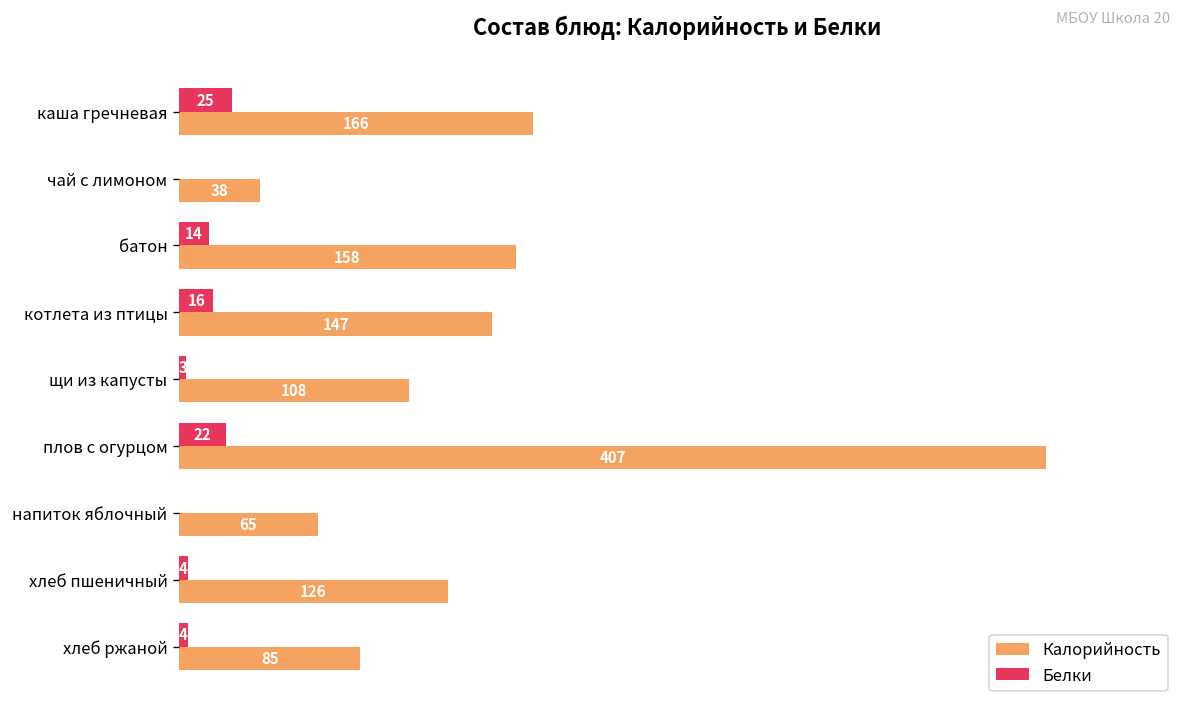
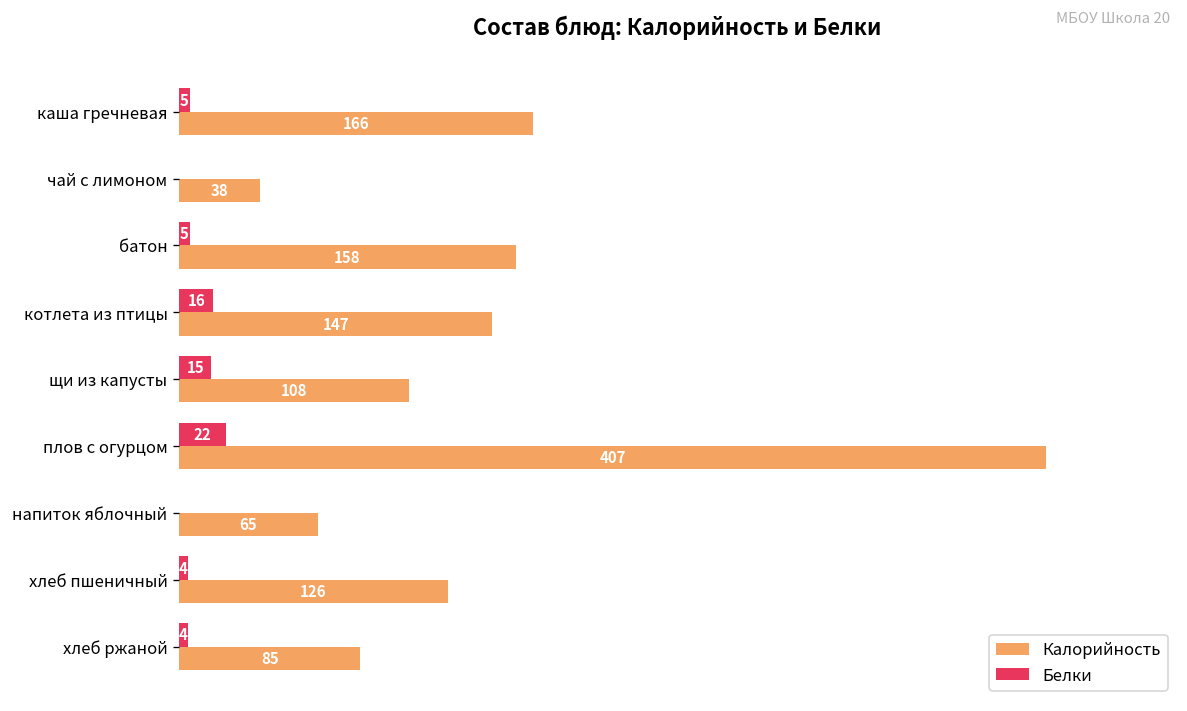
  {
    "Калорийность": {
      "каша гречневая": 166,
      "чай с лимоном": 38,
      "батон": 158,
      "котлета из птицы": 147,
      "щи из капусты": 108,
      "плов с огурцом": 407,
      "напиток яблочный": 65,
      "хлеб пшеничный": 126,
      "хлеб ржаной": 85
    },
    "Белки": {
-     "каша гречневая": 25,
-     "батон": 14,
+     "каша гречневая": 5,
+     "батон": 5,
      "котлета из птицы": 16,
-     "щи из капусты": 3,
+     "щи из капусты": 15,
      "плов с огурцом": 22,
      "хлеб пшеничный": 4,
      "хлеб ржаной": 4
    }
  }
